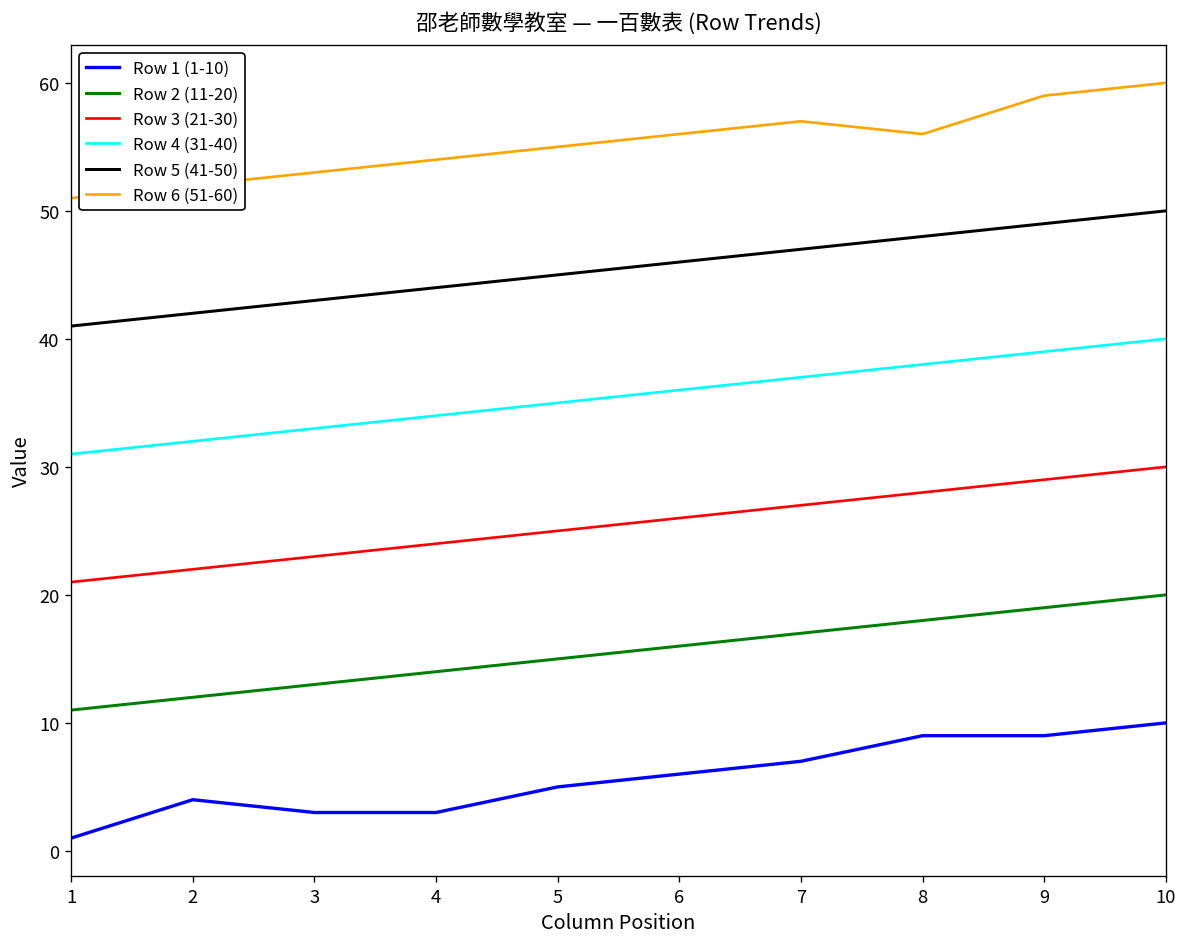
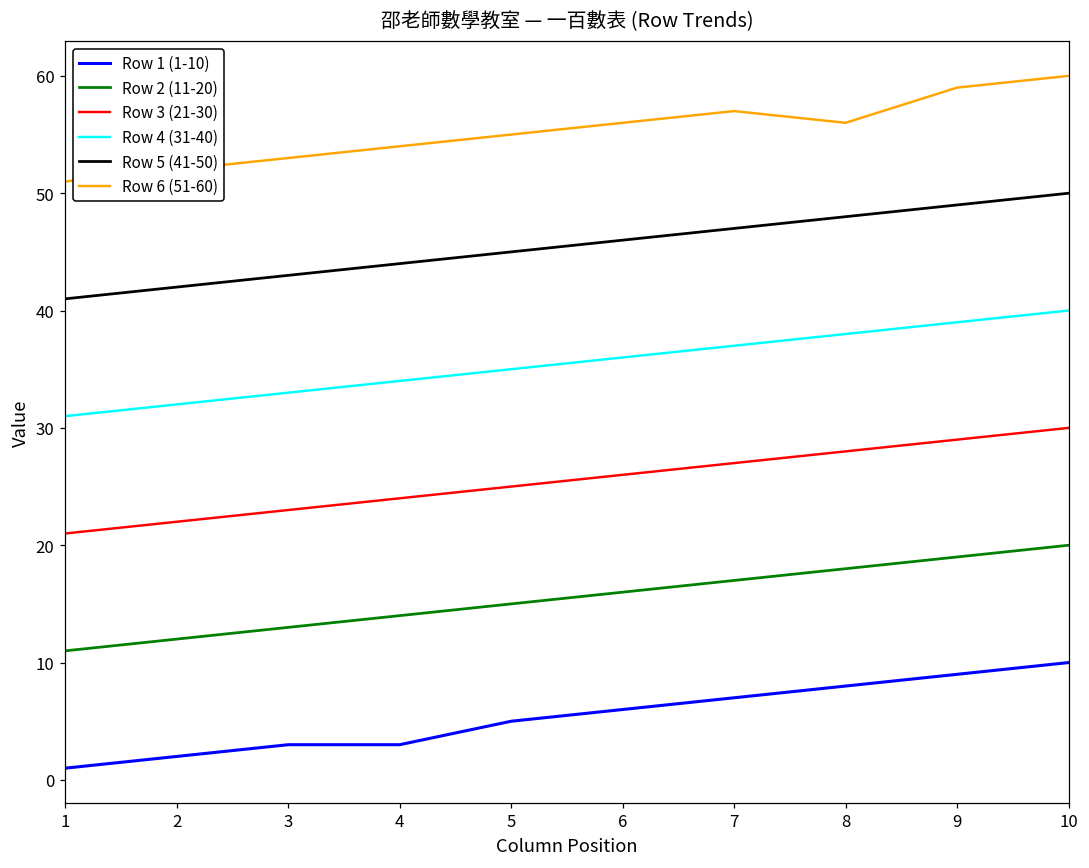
  {
    "Row 1 (1-10)": {
      "1": 1,
-     "2": 4,
+     "2": 2,
      "3": 3,
      "4": 3,
      "5": 5,
      "6": 6,
      "7": 7,
-     "8": 9,
+     "8": 8,
      "9": 9,
      "10": 10
    },
    "Row 2 (11-20)": {
      "1": 11,
      "2": 12,
      "3": 13,
      "4": 14,
      "5": 15,
      "6": 16,
      "7": 17,
      "8": 18,
      "9": 19,
      "10": 20
    },
    "Row 3 (21-30)": {
      "1": 21,
      "2": 22,
      "3": 23,
      "4": 24,
      "5": 25,
      "6": 26,
      "7": 27,
      "8": 28,
      "9": 29,
      "10": 30
    },
    "Row 4 (31-40)": {
      "1": 31,
      "2": 32,
      "3": 33,
      "4": 34,
      "5": 35,
      "6": 36,
      "7": 37,
      "8": 38,
      "9": 39,
      "10": 40
    },
    "Row 5 (41-50)": {
      "1": 41,
      "2": 42,
      "3": 43,
      "4": 44,
      "5": 45,
      "6": 46,
      "7": 47,
      "8": 48,
      "9": 49,
      "10": 50
    },
    "Row 6 (51-60)": {
      "1": 51,
      "3": 53,
      "4": 54,
      "5": 55,
      "6": 56,
      "7": 57,
      "8": 56,
      "9": 59,
      "10": 60
    }
  }
